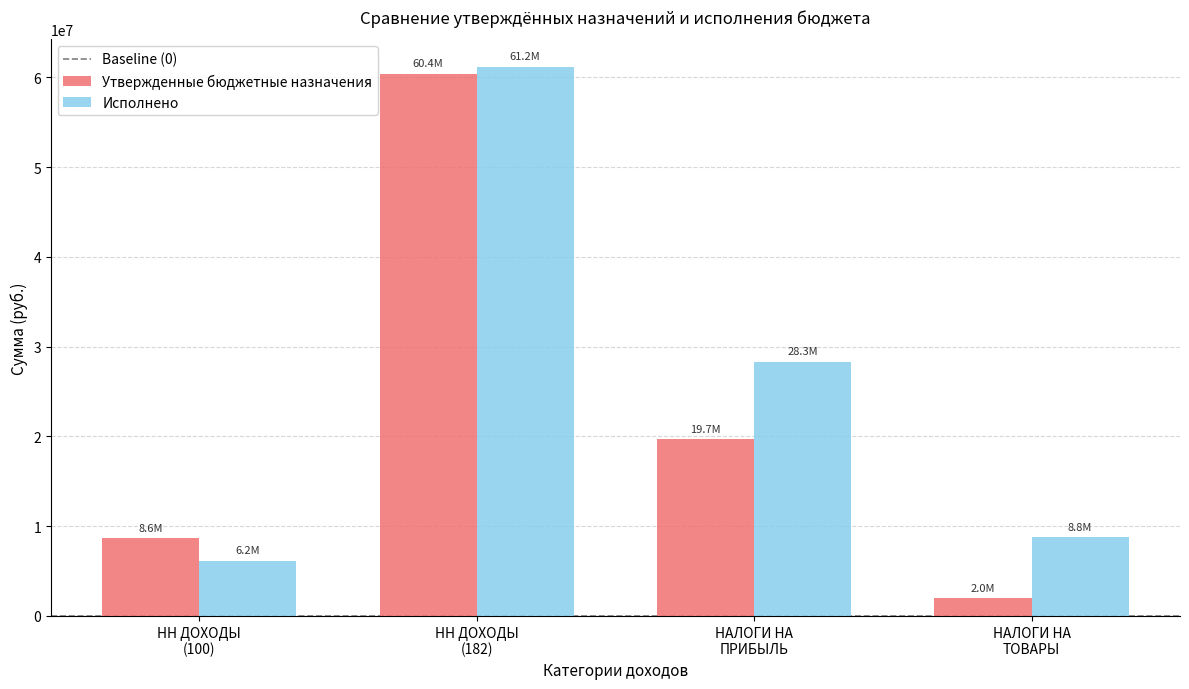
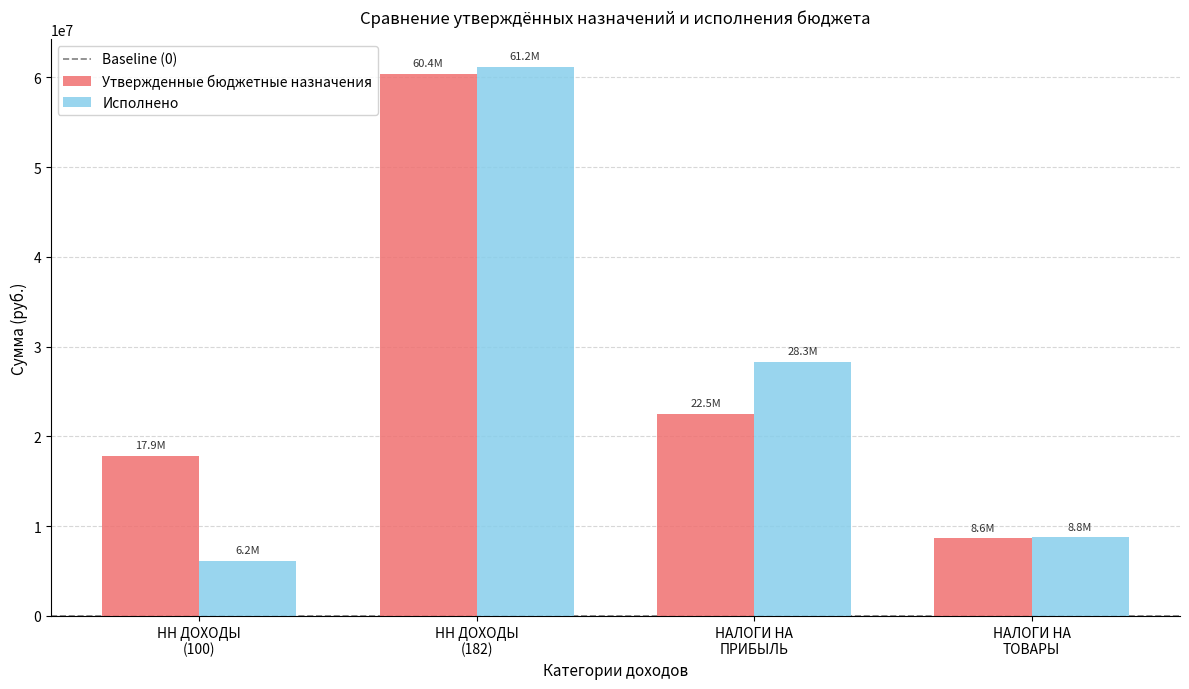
  {
    "Утвержденные бюджетные назначения": {
-     "НН ДОХОДЫ (100)": "8.6M",
+     "НН ДОХОДЫ (100)": "17.9M",
      "НН ДОХОДЫ (182)": "60.4M",
-     "НАЛОГИ НА ПРИБЫЛЬ": "19.7M",
-     "НАЛОГИ НА ТОВАРЫ": "2.0M"
+     "НАЛОГИ НА ПРИБЫЛЬ": "22.5M",
+     "НАЛОГИ НА ТОВАРЫ": "8.6M"
    },
    "Исполнено": {
      "НН ДОХОДЫ (100)": "6.2M",
      "НН ДОХОДЫ (182)": "61.2M",
      "НАЛОГИ НА ПРИБЫЛЬ": "28.3M",
      "НАЛОГИ НА ТОВАРЫ": "8.8M"
    }
  }
